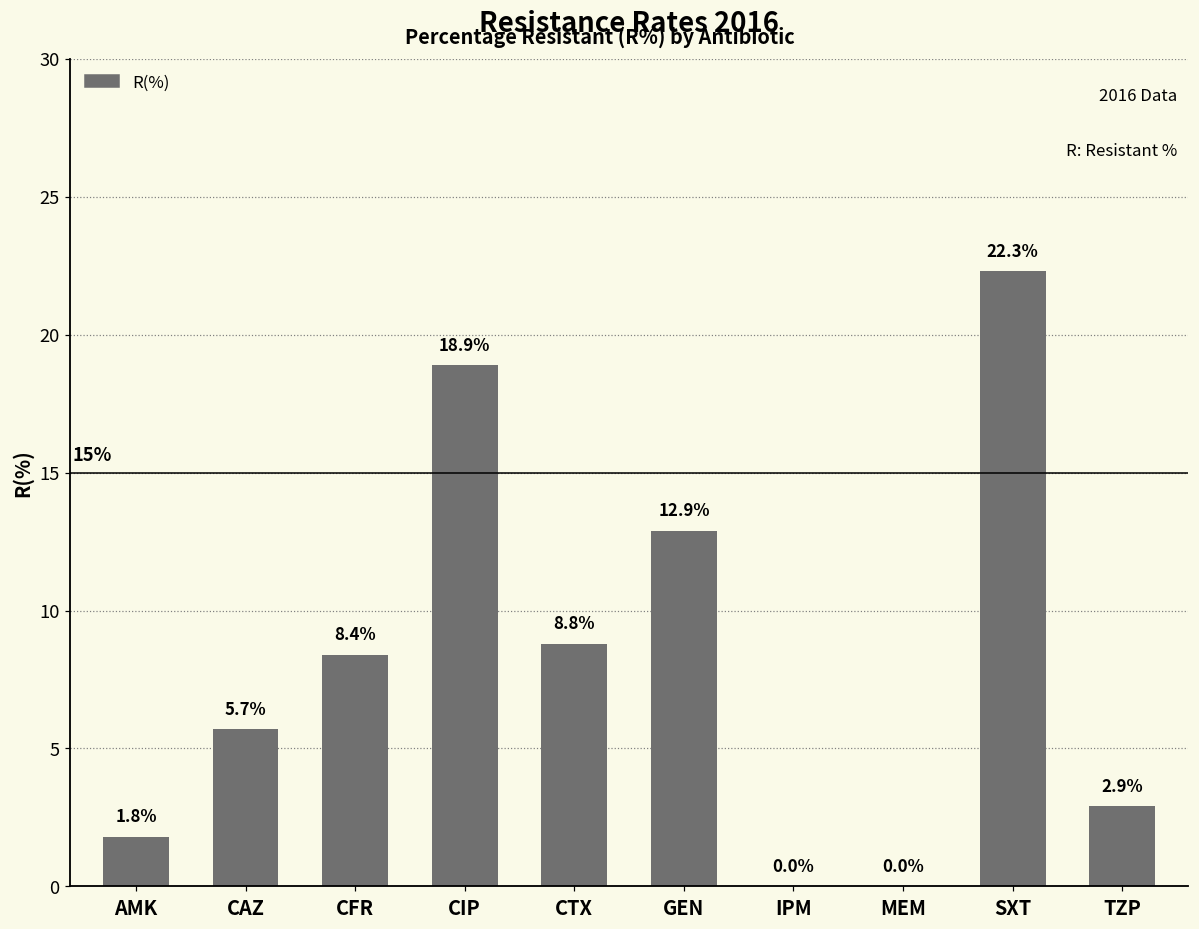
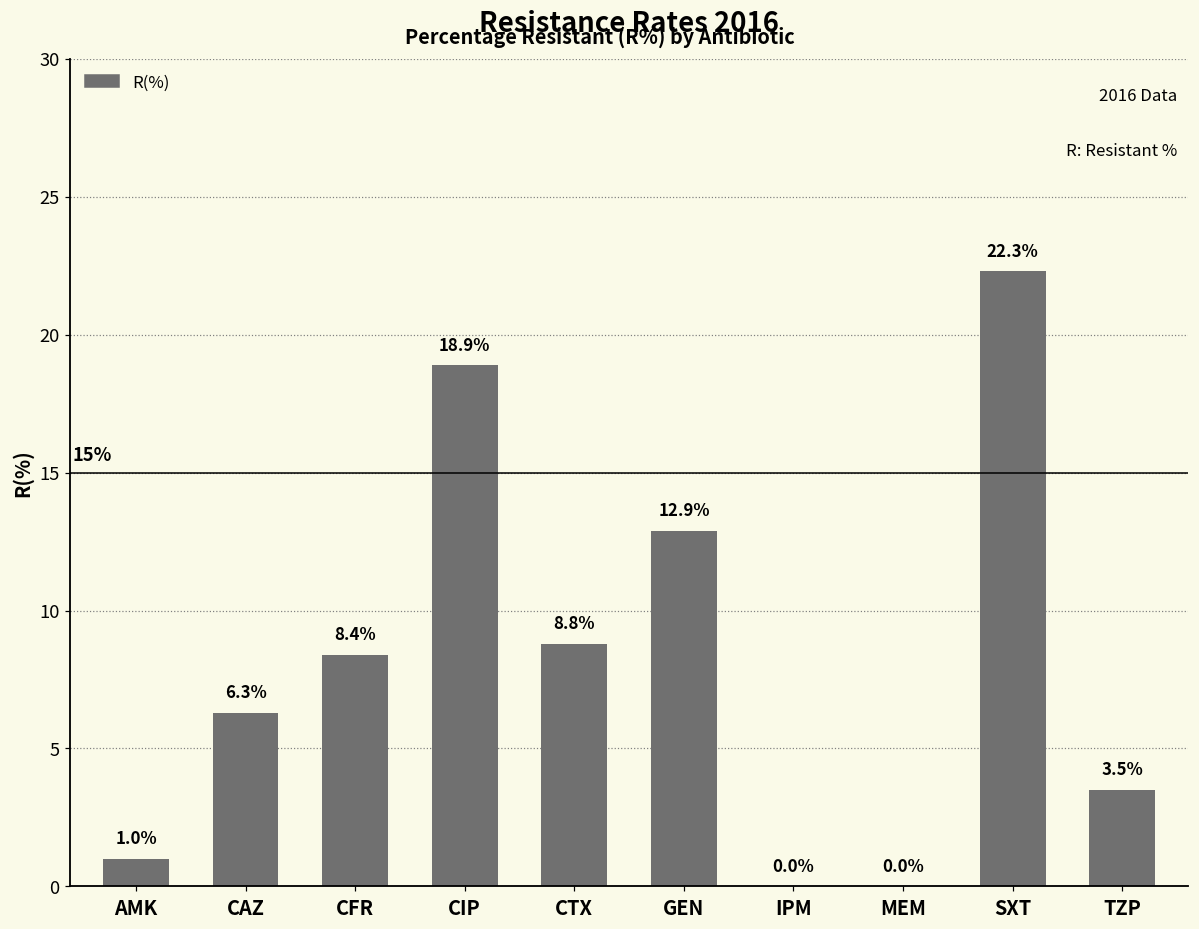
  {
-   "AMK": "1.8%",
-   "CAZ": "5.7%",
+   "AMK": "1.0%",
+   "CAZ": "6.3%",
    "CFR": "8.4%",
    "CIP": "18.9%",
    "CTX": "8.8%",
    "GEN": "12.9%",
    "IPM": "0.0%",
    "MEM": "0.0%",
    "SXT": "22.3%",
-   "TZP": "2.9%"
+   "TZP": "3.5%"
  }
